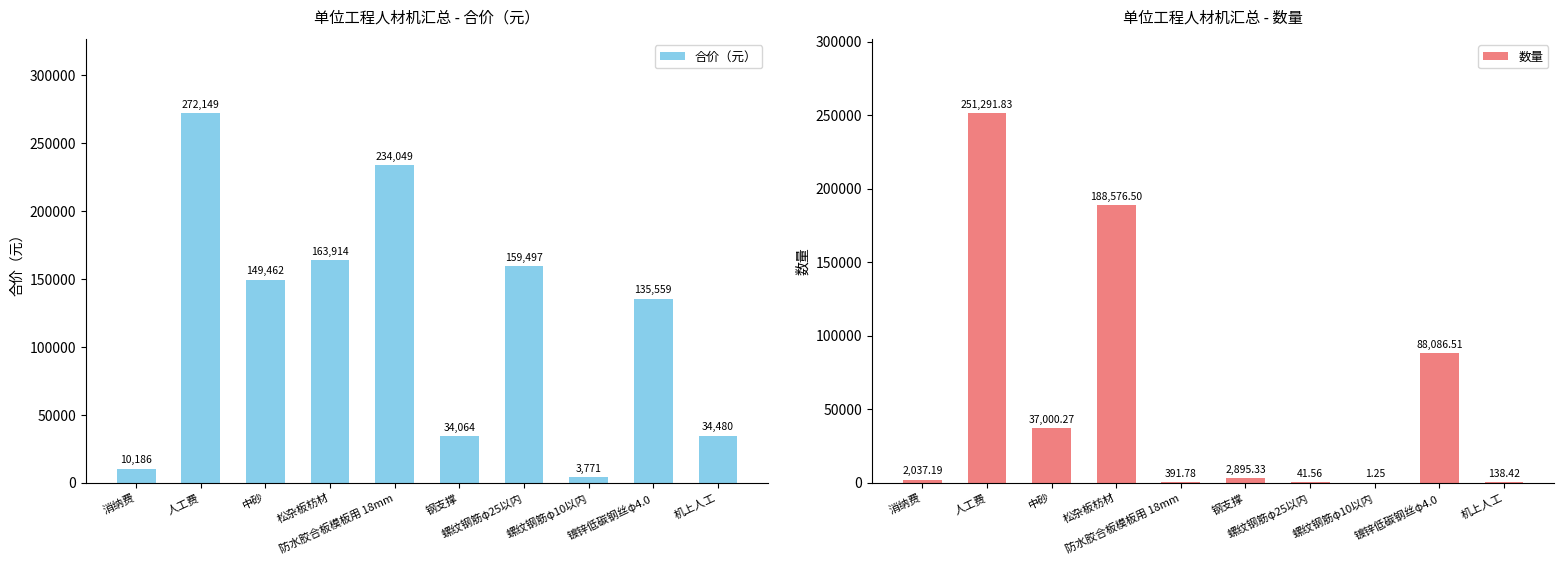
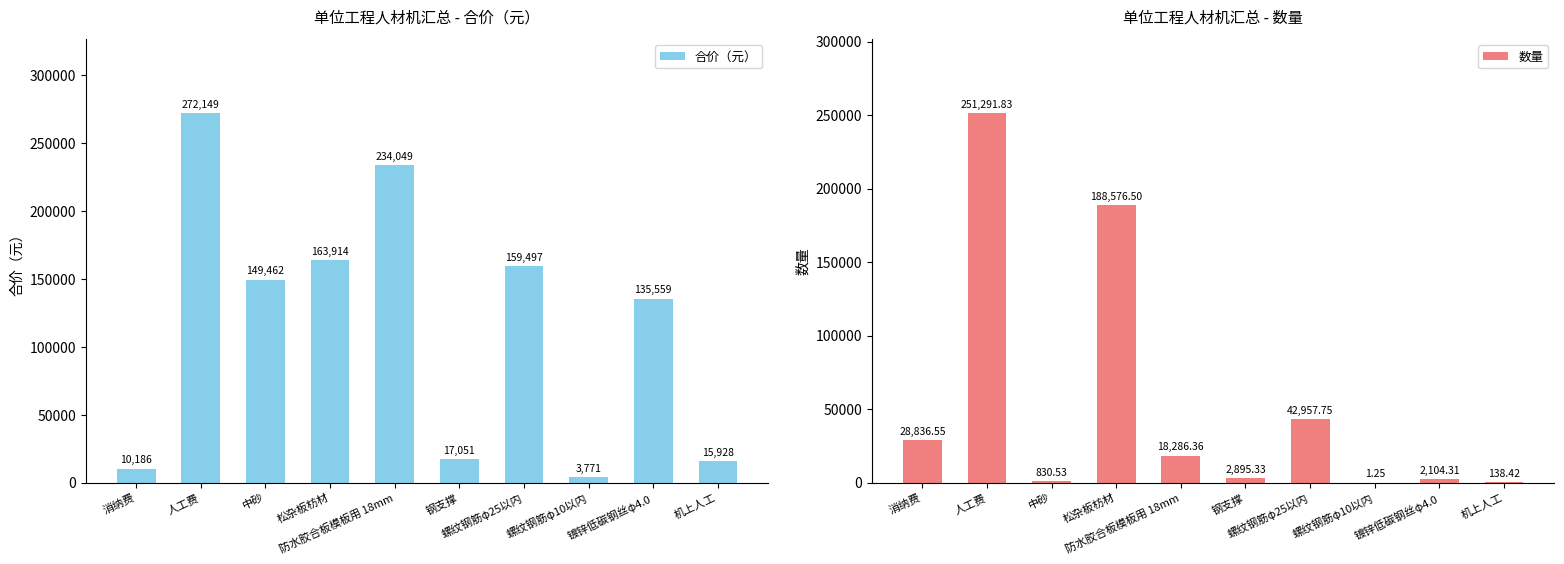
  {
    "单位工程人材机汇总 - 合价（元）": {
      "消纳费": "10,186",
      "人工费": "272,149",
      "中砂": "149,462",
      "松杂板枋材": "163,914",
      "防水胶合板模板用 18mm": "234,049",
-     "钢支撑": "34,064",
+     "钢支撑": "17,051",
      "螺纹钢筋φ25以内": "159,497",
      "螺纹钢筋φ10以内": "3,771",
      "镀锌低碳钢丝φ4.0": "135,559",
-     "机上人工": "34,480"
+     "机上人工": "15,928"
    },
    "单位工程人材机汇总 - 数量": {
-     "消纳费": "2,037.19",
+     "消纳费": "28,836.55",
      "人工费": "251,291.83",
-     "中砂": "37,000.27",
+     "中砂": "830.53",
      "松杂板枋材": "188,576.50",
-     "防水胶合板模板用 18mm": "391.78",
+     "防水胶合板模板用 18mm": "18,286.36",
      "钢支撑": "2,895.33",
-     "螺纹钢筋φ25以内": "41.56",
+     "螺纹钢筋φ25以内": "42,957.75",
      "螺纹钢筋φ10以内": "1.25",
-     "镀锌低碳钢丝φ4.0": "88,086.51",
+     "镀锌低碳钢丝φ4.0": "2,104.31",
      "机上人工": "138.42"
    }
  }
